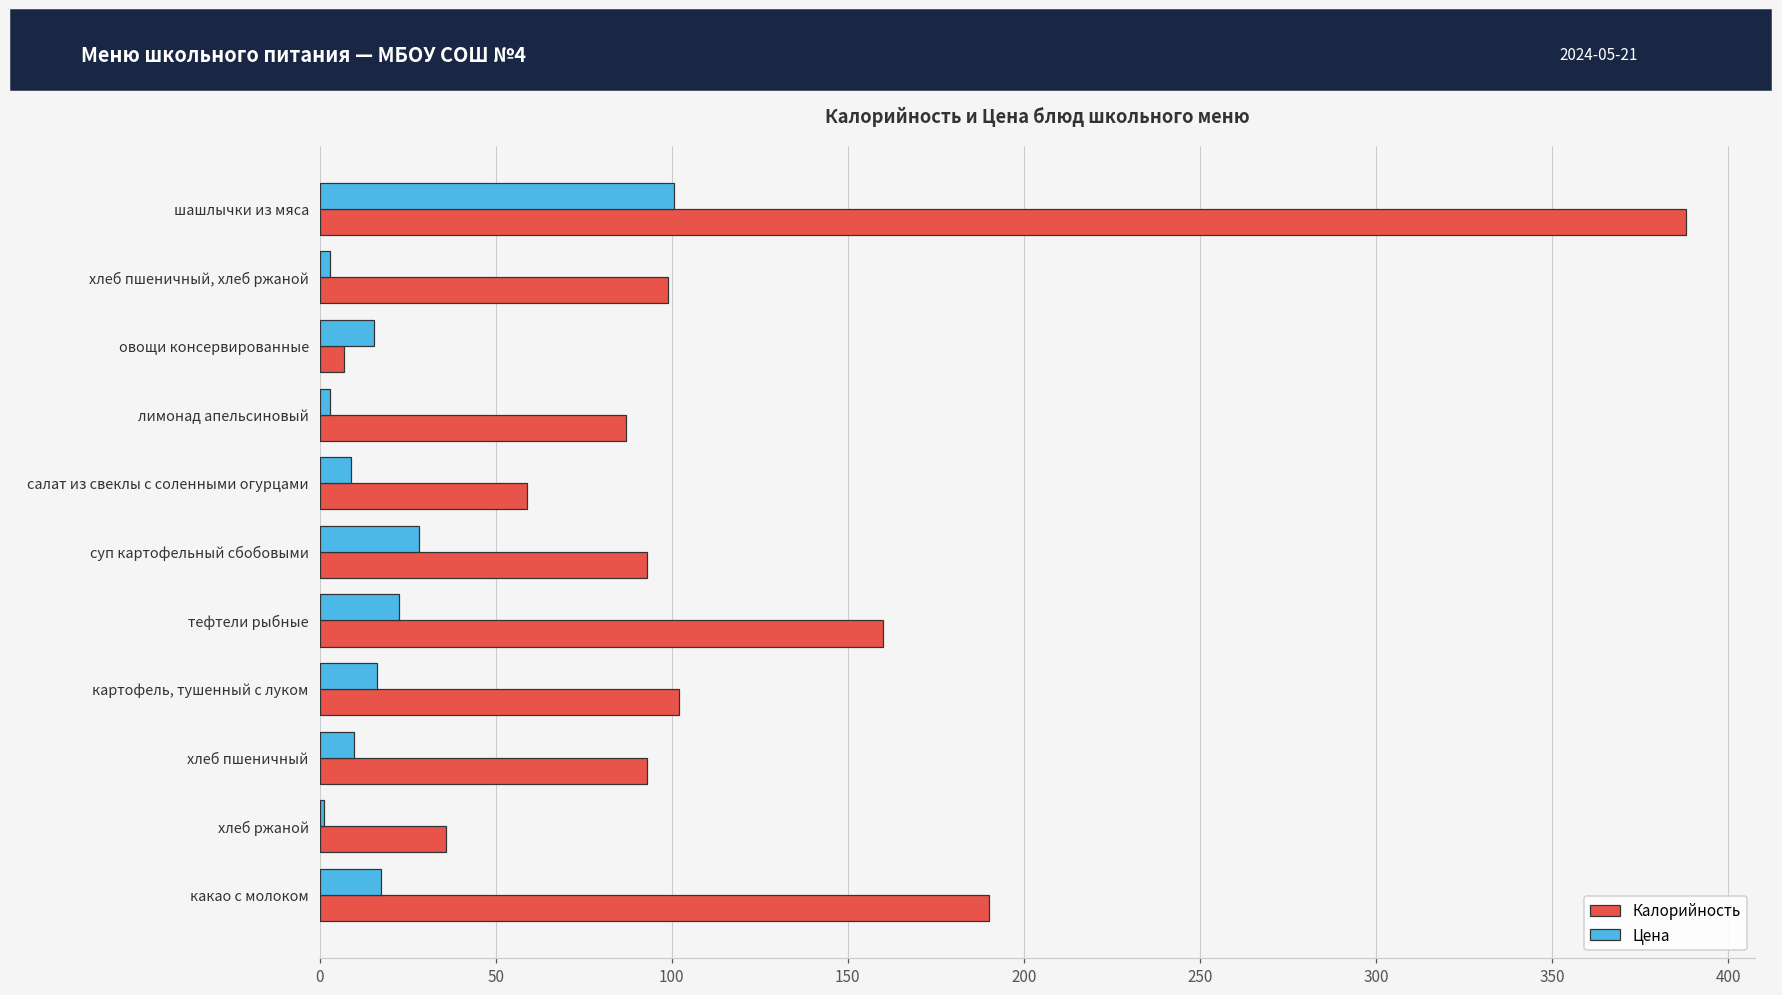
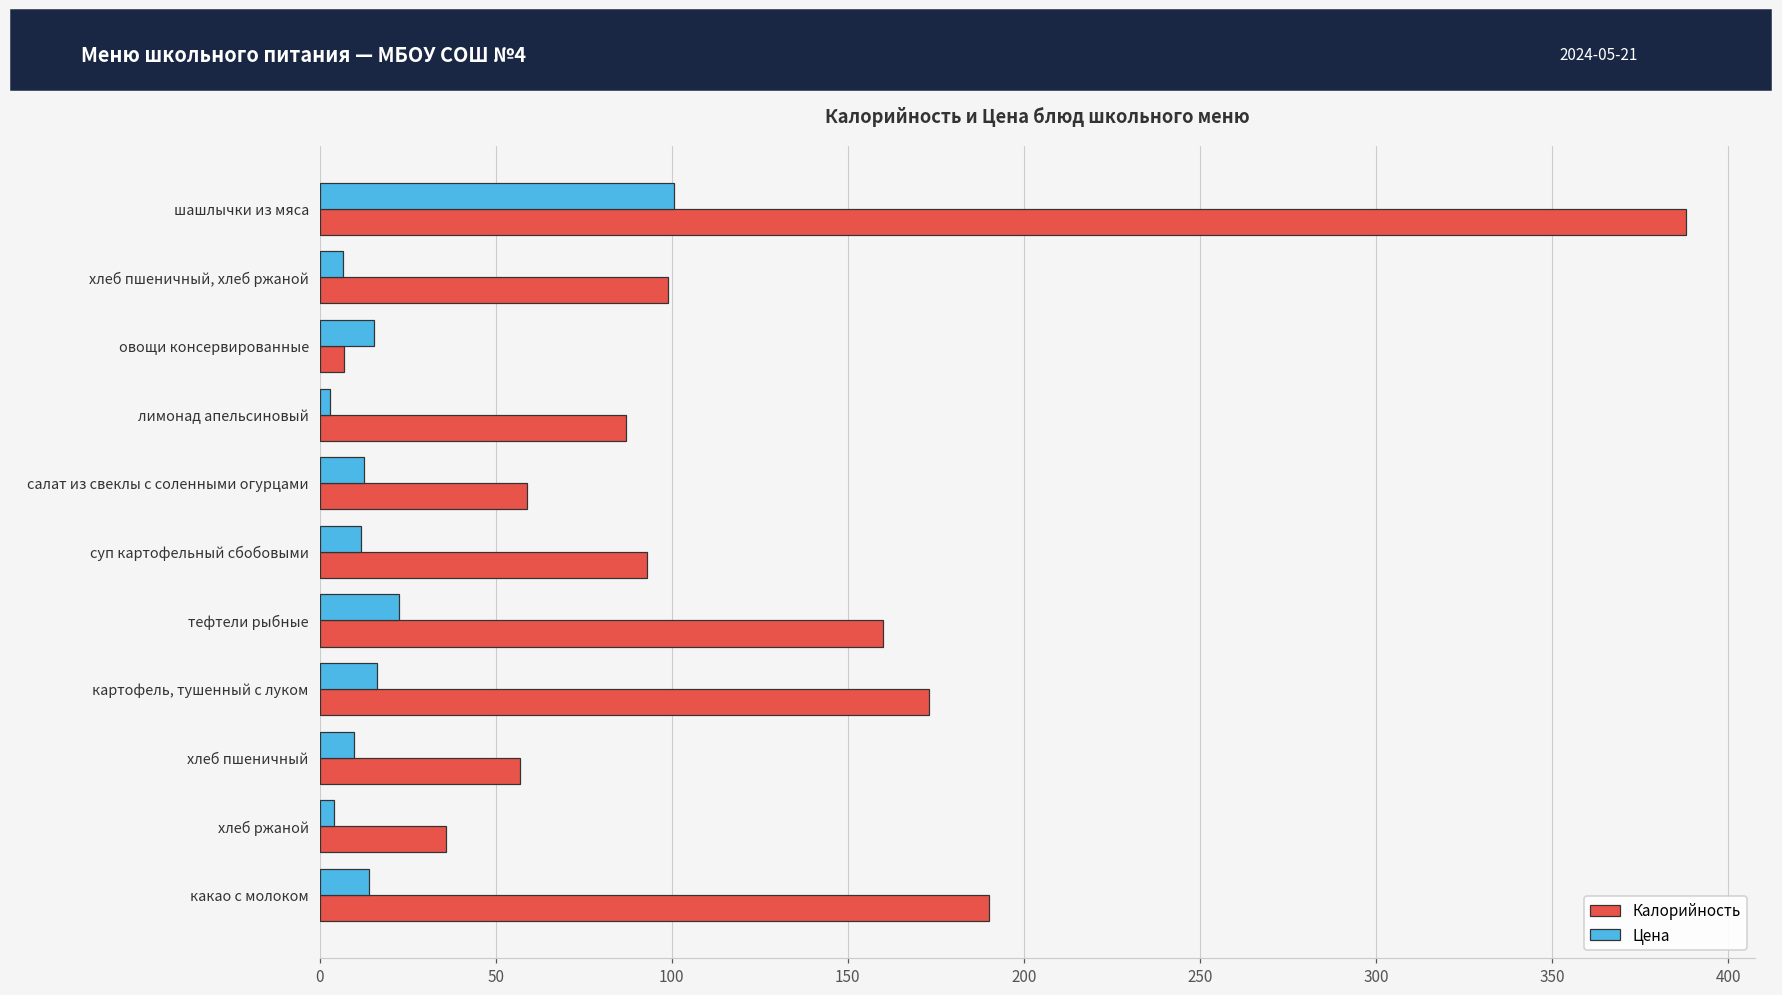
  {
    "Калорийность": {
      "шашлычки из мяса": 388,
      "хлеб пшеничный, хлеб ржаной": 99,
      "овощи консервированные": 7,
      "лимонад апельсиновый": 87,
      "салат из свеклы с соленными огурцами": 59,
      "суп картофельный сбобовыми": 93,
      "тефтели рыбные": 160,
-     "картофель, тушенный с луком": 102,
-     "хлеб пшеничный": 93,
+     "картофель, тушенный с луком": 173,
+     "хлеб пшеничный": 57,
      "хлеб ржаной": 36,
      "какао с молоком": 190
    },
    "Цена": {
      "шашлычки из мяса": 101,
-     "хлеб пшеничный, хлеб ржаной": 3,
+     "хлеб пшеничный, хлеб ржаной": 7,
      "овощи консервированные": 16,
      "лимонад апельсиновый": 3,
-     "салат из свеклы с соленными огурцами": 9,
-     "суп картофельный сбобовыми": 28,
+     "салат из свеклы с соленными огурцами": 13,
+     "суп картофельный сбобовыми": 12,
      "тефтели рыбные": 23,
      "картофель, тушенный с луком": 16,
      "хлеб пшеничный": 10,
-     "хлеб ржаной": 1,
-     "какао с молоком": 17
+     "хлеб ржаной": 4,
+     "какао с молоком": 14
    }
  }
